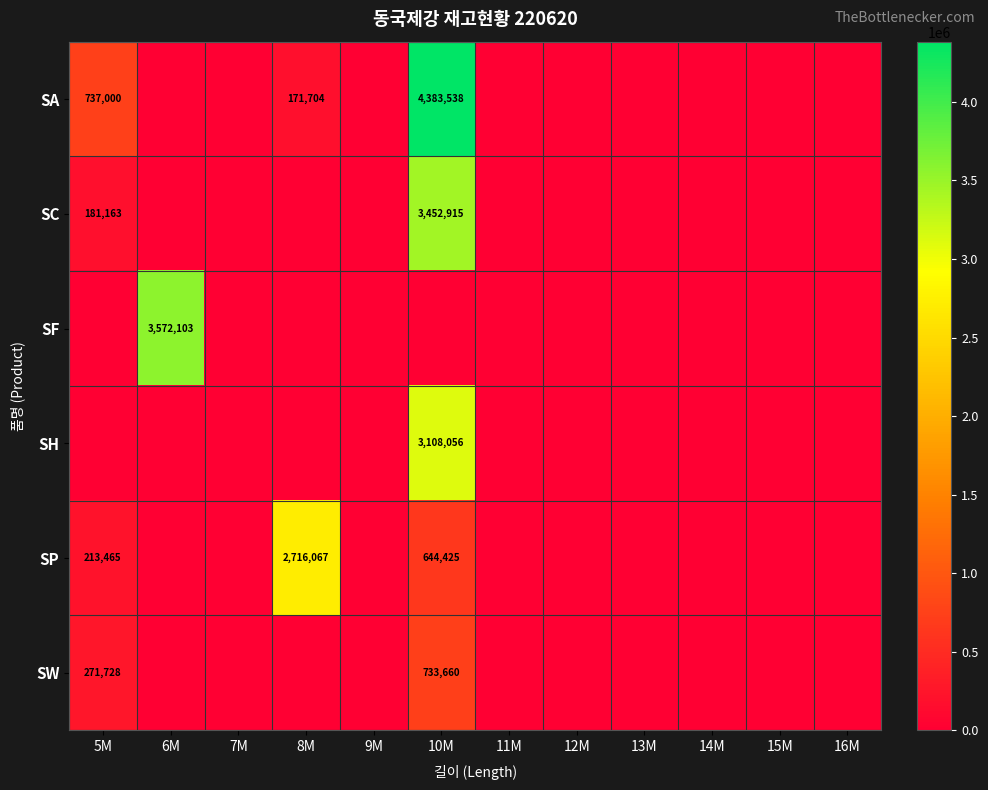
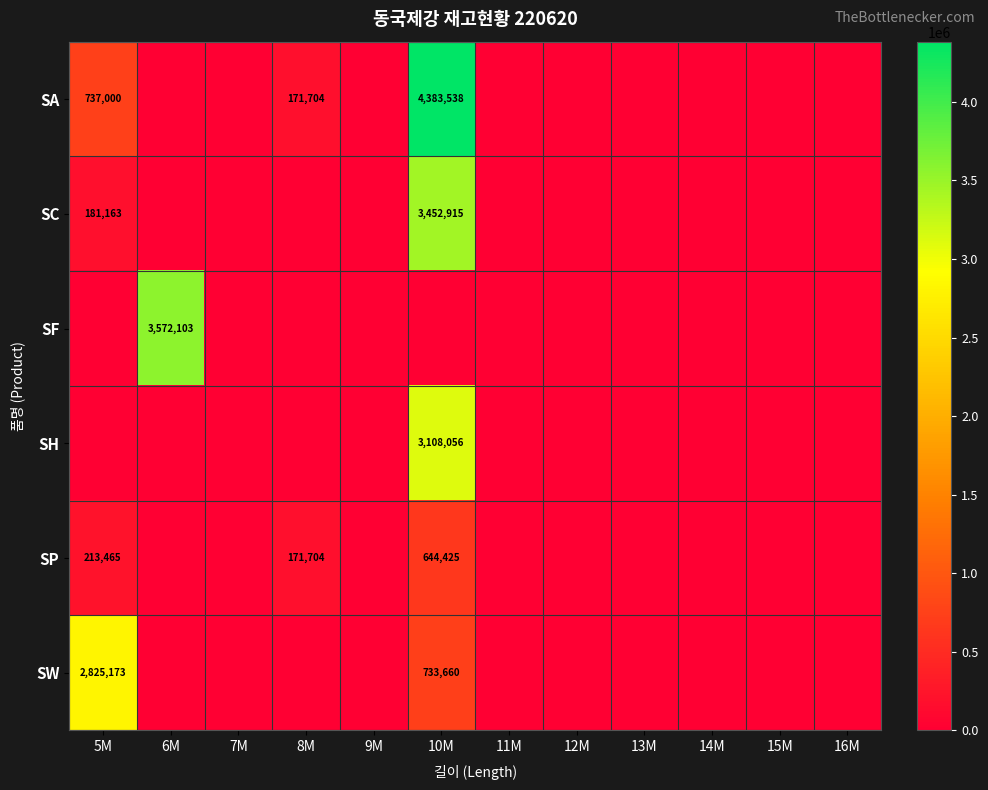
  {
    "SA": {
      "5M": "737,000",
      "8M": "171,704",
      "10M": "4,383,538"
    },
    "SC": {
      "5M": "181,163",
      "10M": "3,452,915"
    },
    "SF": {
      "6M": "3,572,103"
    },
    "SH": {
      "10M": "3,108,056"
    },
    "SP": {
      "5M": "213,465",
-     "8M": "2,716,067",
+     "8M": "171,704",
      "10M": "644,425"
    },
    "SW": {
-     "5M": "271,728",
+     "5M": "2,825,173",
      "10M": "733,660"
    }
  }
